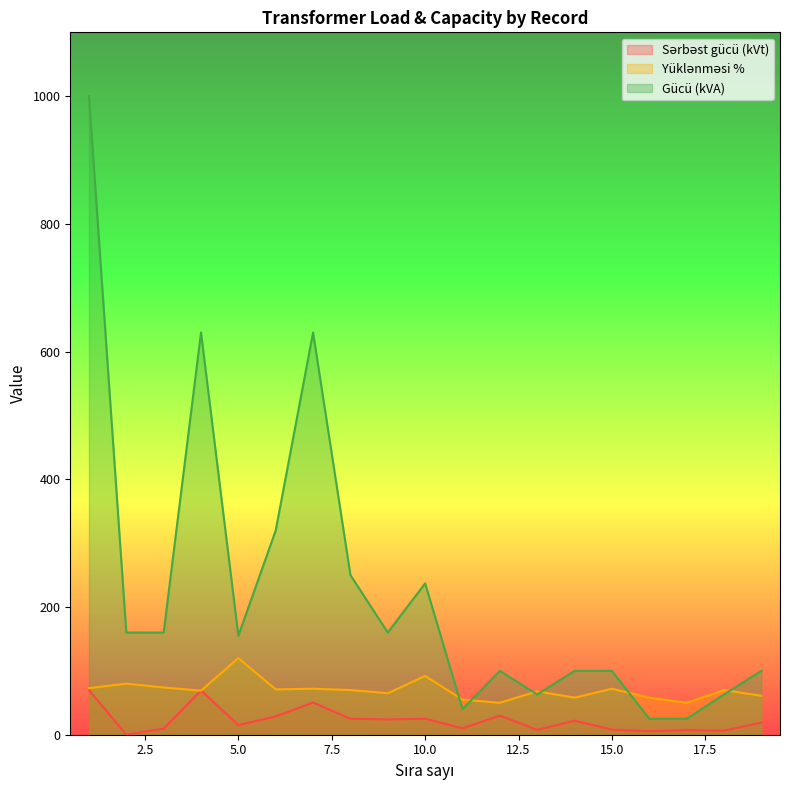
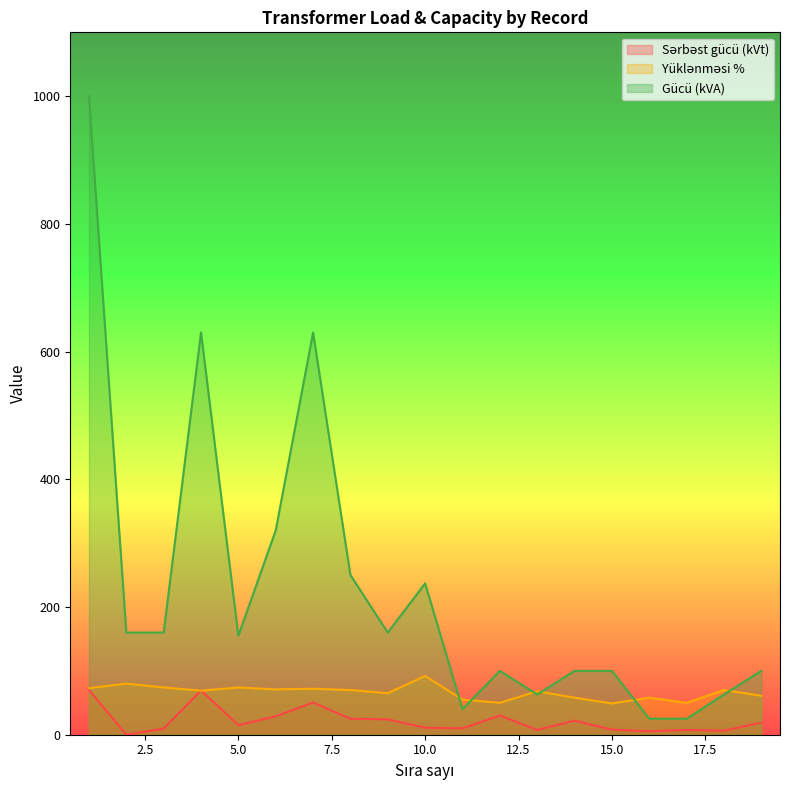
  {
    "Sərbəst gücü (kVt)": {
      "5.0": 20,
-     "10.0": 30,
+     "10.0": 10,
      "15.0": 10
    },
    "Yüklənməsi %": {
-     "5.0": 120,
+     "5.0": 70,
      "10.0": 90,
-     "15.0": 70
+     "15.0": 50
    },
    "Gücü (kVA)": {
      "5.0": 160,
      "10.0": 240,
      "15.0": 100
    }
  }
